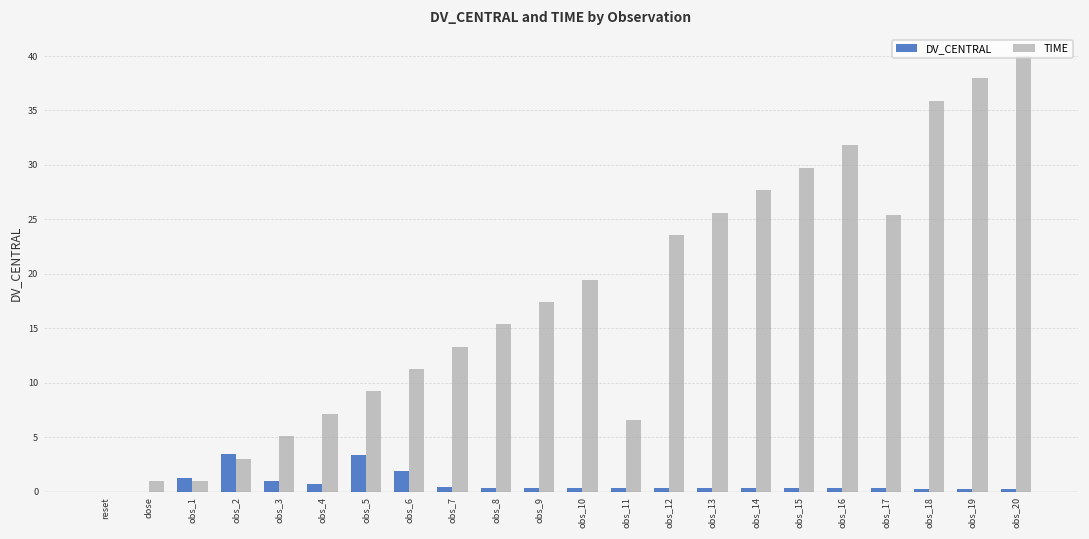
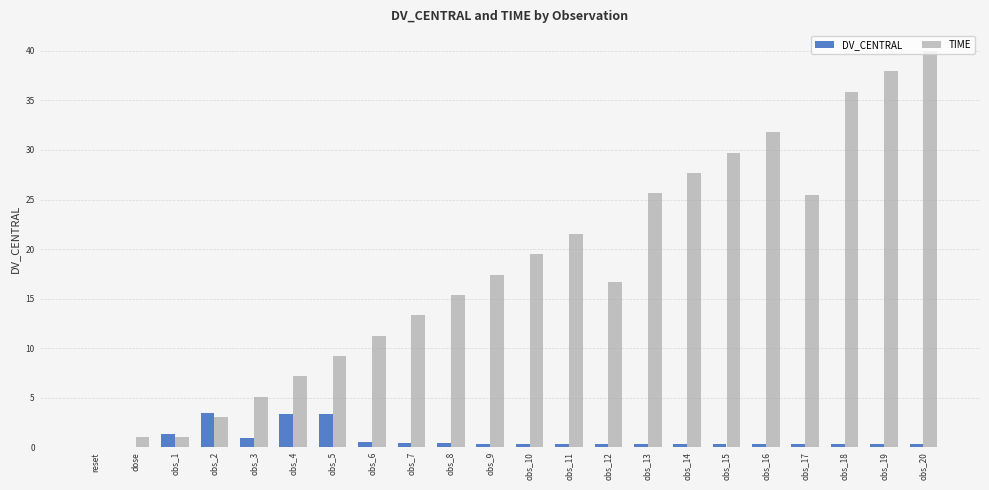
  {
    "DV_CENTRAL": {
      "reset": 0,
      "dose": 0,
      "obs_1": 1,
      "obs_2": 3,
      "obs_3": 1,
-     "obs_4": 1,
+     "obs_4": 3,
      "obs_5": 3,
-     "obs_6": 2,
+     "obs_6": 0,
      "obs_7": 0,
      "obs_8": 0,
      "obs_9": 0,
      "obs_10": 0,
      "obs_11": 0,
      "obs_12": 0,
      "obs_13": 0,
      "obs_14": 0,
      "obs_15": 0,
      "obs_16": 0,
      "obs_17": 0,
      "obs_18": 0,
      "obs_19": 0,
      "obs_20": 0
    },
    "TIME": {
      "reset": 0,
      "dose": 1,
      "obs_1": 1,
      "obs_2": 3,
      "obs_3": 5,
      "obs_4": 7,
      "obs_5": 9,
      "obs_6": 11,
      "obs_7": 13,
      "obs_8": 15,
      "obs_9": 17,
      "obs_10": 19,
-     "obs_11": 7,
-     "obs_12": 24,
+     "obs_11": 22,
+     "obs_12": 17,
      "obs_13": 26,
      "obs_14": 28,
      "obs_15": 30,
      "obs_16": 32,
      "obs_17": 25,
      "obs_18": 36,
      "obs_19": 38
    }
  }
